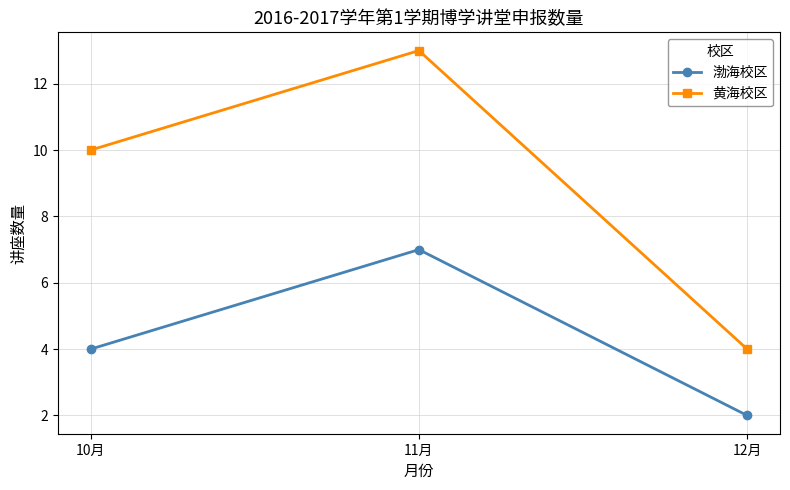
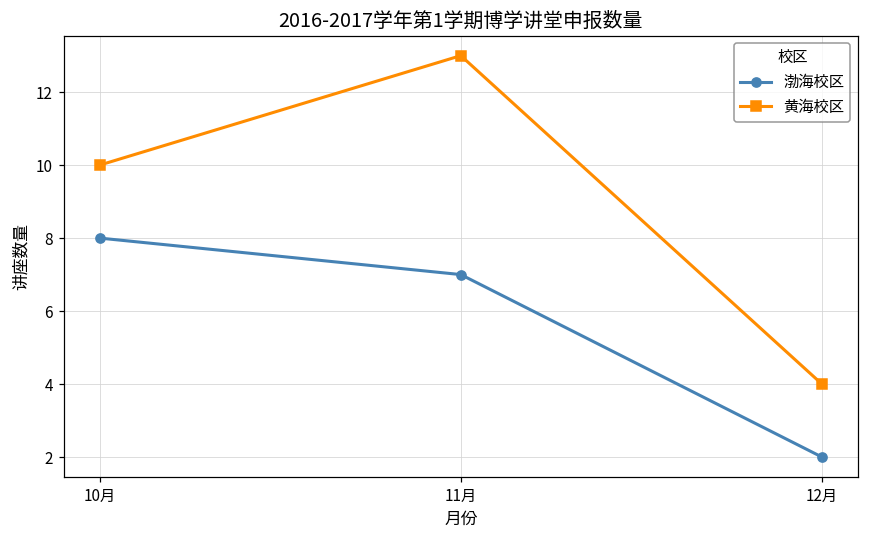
  {
    "渤海校区": {
-     "10月": 4,
+     "10月": 8,
      "11月": 7,
      "12月": 2
    },
    "黄海校区": {
      "10月": 10,
      "11月": 13,
      "12月": 4
    }
  }
